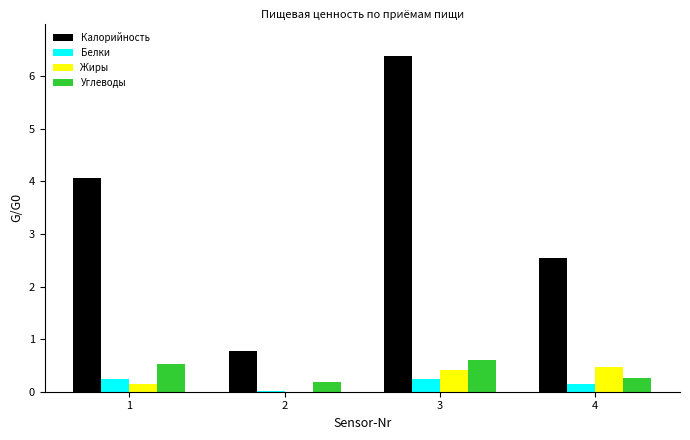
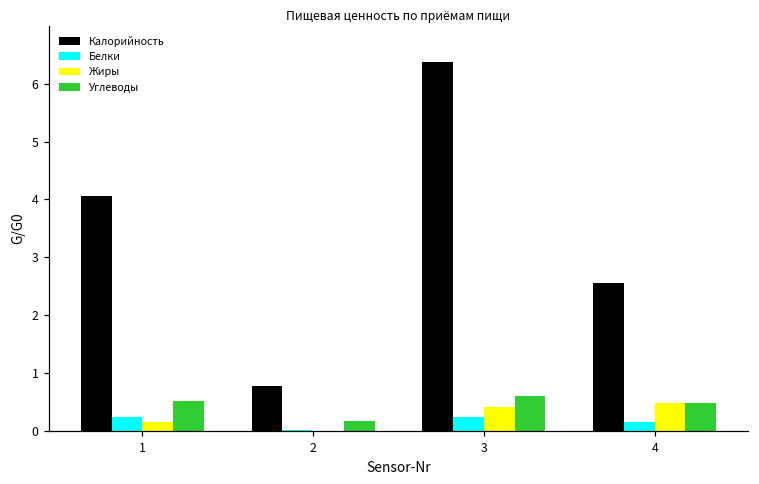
  {
    "Калорийность": {
      "1": 4.1,
      "2": 0.8,
      "3": 6.4,
      "4": 2.6
    },
    "Белки": {
      "1": 0.2,
      "3": 0.2,
      "4": 0.2
    },
    "Жиры": {
      "1": 0.2,
      "3": 0.4,
      "4": 0.5
    },
    "Углеводы": {
      "1": 0.5,
      "2": 0.2,
      "3": 0.6,
-     "4": 0.3
+     "4": 0.5
    }
  }
